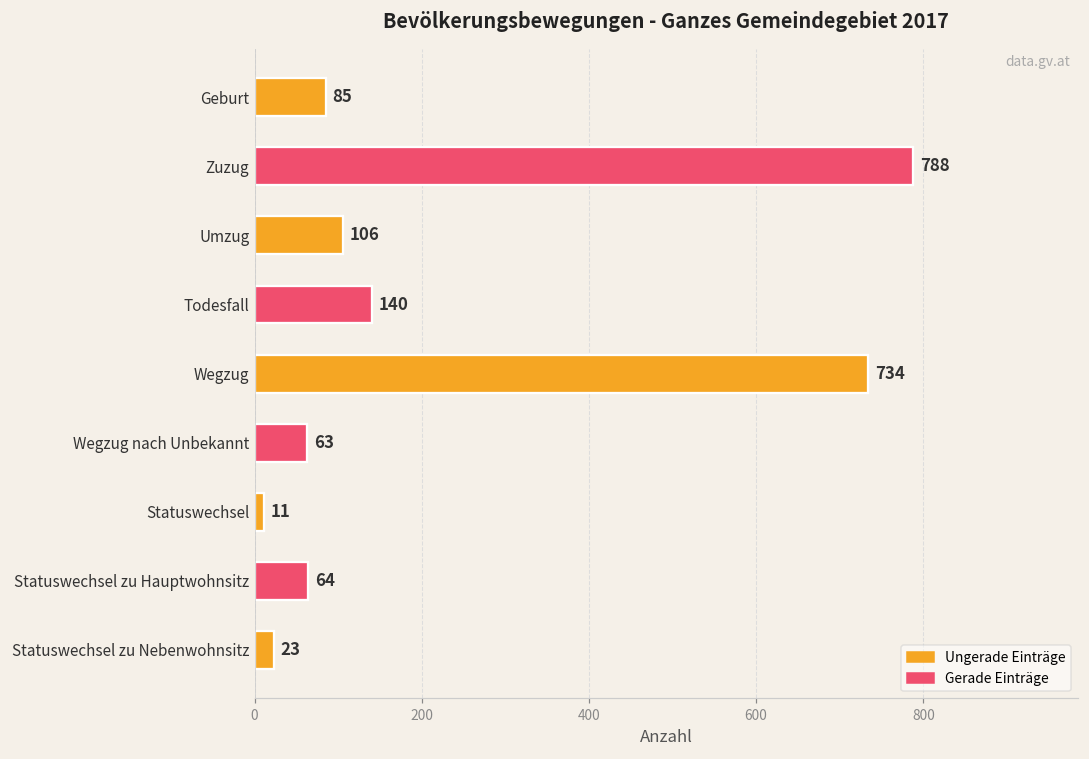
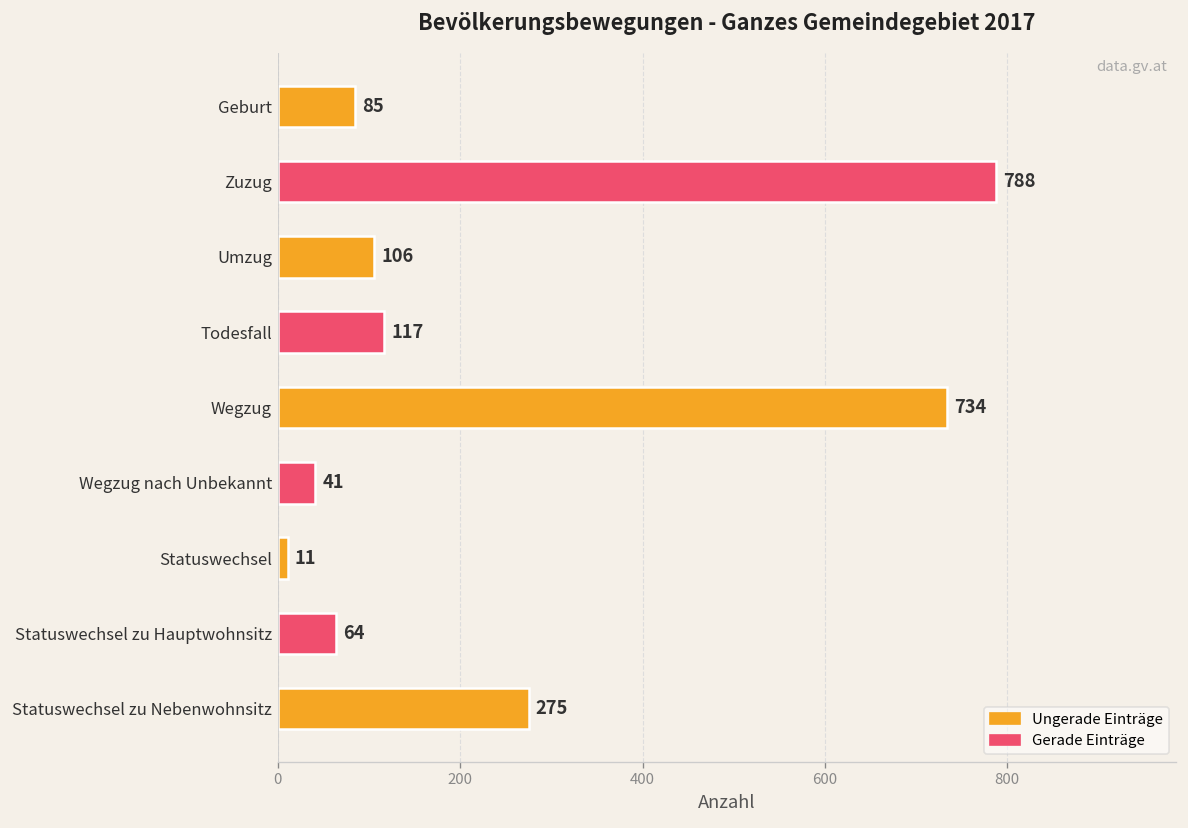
  {
    "Geburt": 85,
    "Zuzug": 788,
    "Umzug": 106,
-   "Todesfall": 140,
+   "Todesfall": 117,
    "Wegzug": 734,
-   "Wegzug nach Unbekannt": 63,
+   "Wegzug nach Unbekannt": 41,
    "Statuswechsel": 11,
    "Statuswechsel zu Hauptwohnsitz": 64,
-   "Statuswechsel zu Nebenwohnsitz": 23
+   "Statuswechsel zu Nebenwohnsitz": 275
  }
